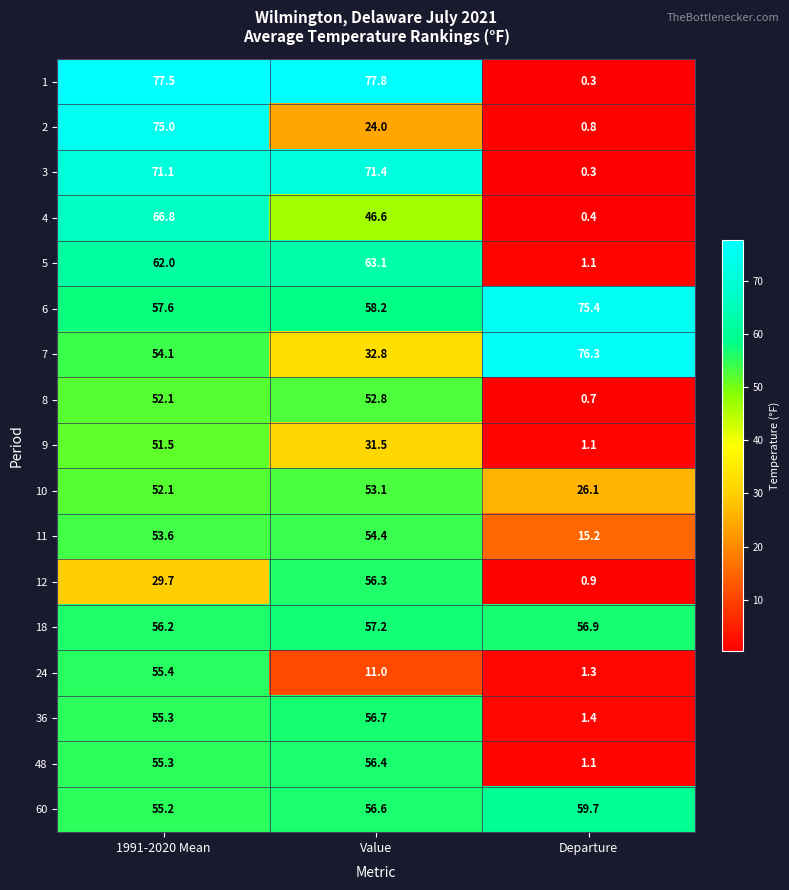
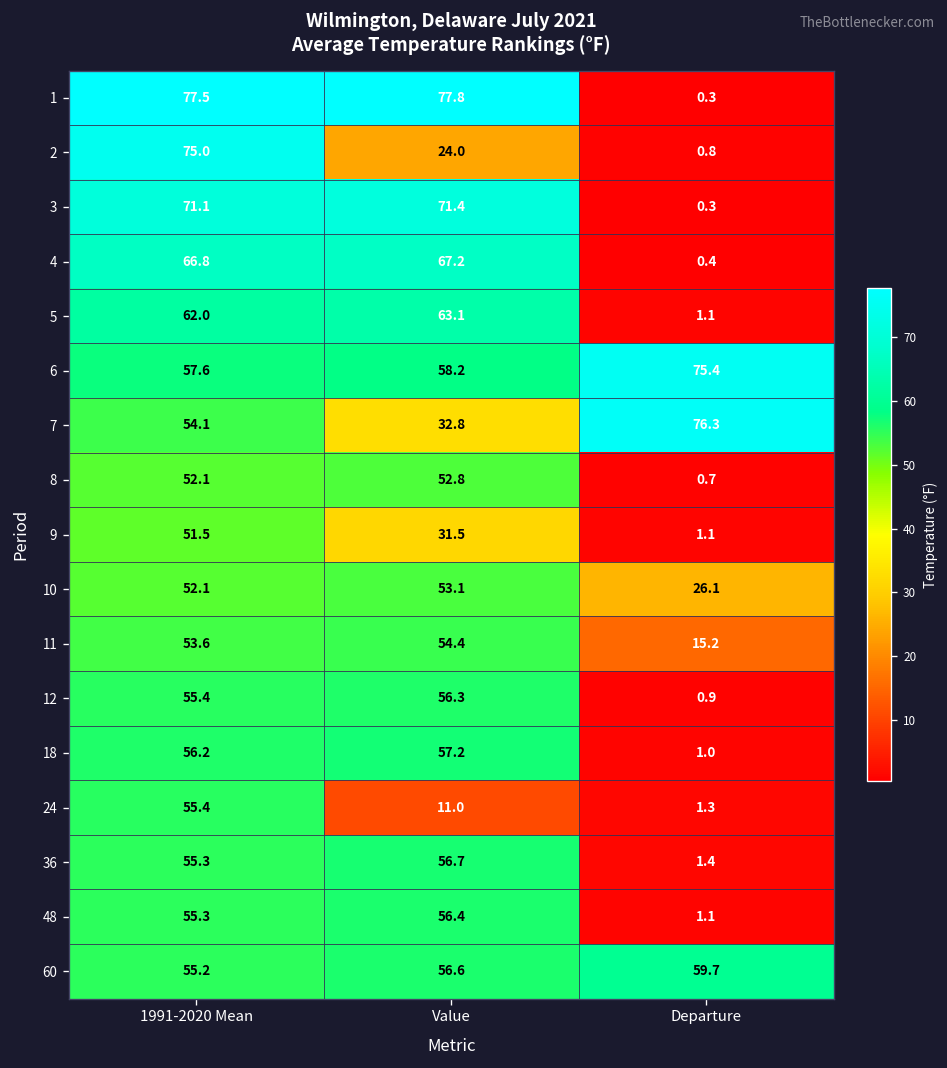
  {
    "1": {
      "1991-2020 Mean": 77.5,
      "Value": 77.8,
      "Departure": 0.3
    },
    "2": {
      "1991-2020 Mean": 75.0,
      "Value": 24.0,
      "Departure": 0.8
    },
    "3": {
      "1991-2020 Mean": 71.1,
      "Value": 71.4,
      "Departure": 0.3
    },
    "4": {
      "1991-2020 Mean": 66.8,
-     "Value": 46.6,
+     "Value": 67.2,
      "Departure": 0.4
    },
    "5": {
      "1991-2020 Mean": 62.0,
      "Value": 63.1,
      "Departure": 1.1
    },
    "6": {
      "1991-2020 Mean": 57.6,
      "Value": 58.2,
      "Departure": 75.4
    },
    "7": {
      "1991-2020 Mean": 54.1,
      "Value": 32.8,
      "Departure": 76.3
    },
    "8": {
      "1991-2020 Mean": 52.1,
      "Value": 52.8,
      "Departure": 0.7
    },
    "9": {
      "1991-2020 Mean": 51.5,
      "Value": 31.5,
      "Departure": 1.1
    },
    "10": {
      "1991-2020 Mean": 52.1,
      "Value": 53.1,
      "Departure": 26.1
    },
    "11": {
      "1991-2020 Mean": 53.6,
      "Value": 54.4,
      "Departure": 15.2
    },
    "12": {
-     "1991-2020 Mean": 29.7,
+     "1991-2020 Mean": 55.4,
      "Value": 56.3,
      "Departure": 0.9
    },
    "18": {
      "1991-2020 Mean": 56.2,
      "Value": 57.2,
-     "Departure": 56.9
+     "Departure": 1.0
    },
    "24": {
      "1991-2020 Mean": 55.4,
      "Value": 11.0,
      "Departure": 1.3
    },
    "36": {
      "1991-2020 Mean": 55.3,
      "Value": 56.7,
      "Departure": 1.4
    },
    "48": {
      "1991-2020 Mean": 55.3,
      "Value": 56.4,
      "Departure": 1.1
    },
    "60": {
      "1991-2020 Mean": 55.2,
      "Value": 56.6,
      "Departure": 59.7
    }
  }
